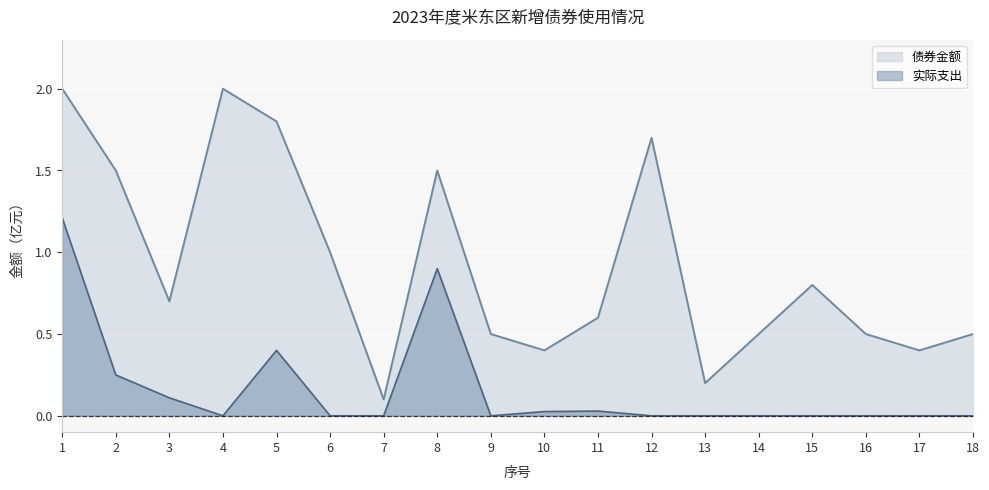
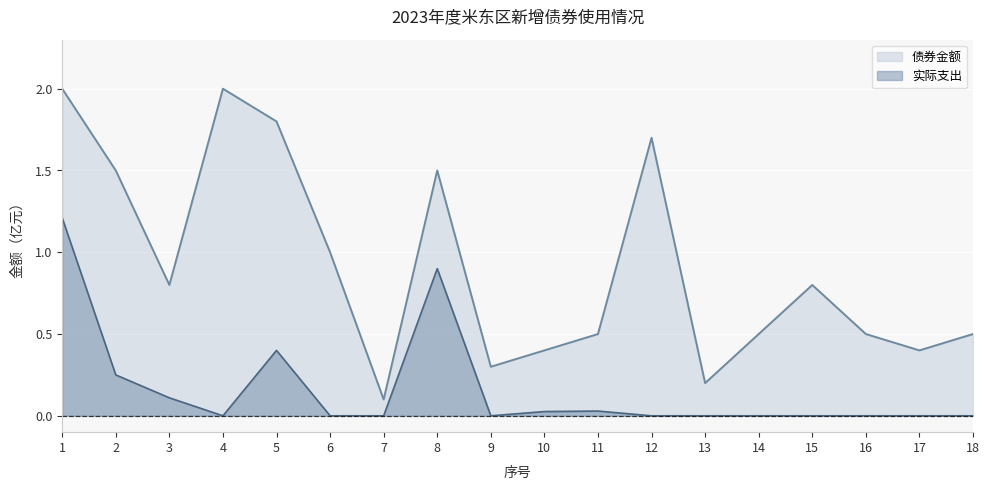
  {
    "债券金额": {
      "1": 2.0,
      "2": 1.5,
-     "3": 0.7,
+     "3": 0.8,
      "4": 2.0,
      "5": 1.8,
      "6": 1.0,
      "7": 0.1,
      "8": 1.5,
-     "9": 0.5,
+     "9": 0.3,
      "10": 0.4,
-     "11": 0.6,
+     "11": 0.5,
      "12": 1.7,
      "13": 0.2,
      "14": 0.5,
      "15": 0.8,
      "16": 0.5,
      "17": 0.4,
      "18": 0.5
    },
    "实际支出": {
      "1": 1.2,
      "2": 0.25,
      "3": 0.1,
      "4": 0.0,
      "5": 0.4,
      "6": 0.0,
      "7": 0.0,
      "8": 0.9,
      "9": 0.0,
      "10": 0.03,
      "11": 0.03,
      "12": 0.0,
      "13": 0.0,
      "14": 0.0,
      "15": 0.0,
      "16": 0.0,
      "17": 0.0,
      "18": 0.0
    }
  }
